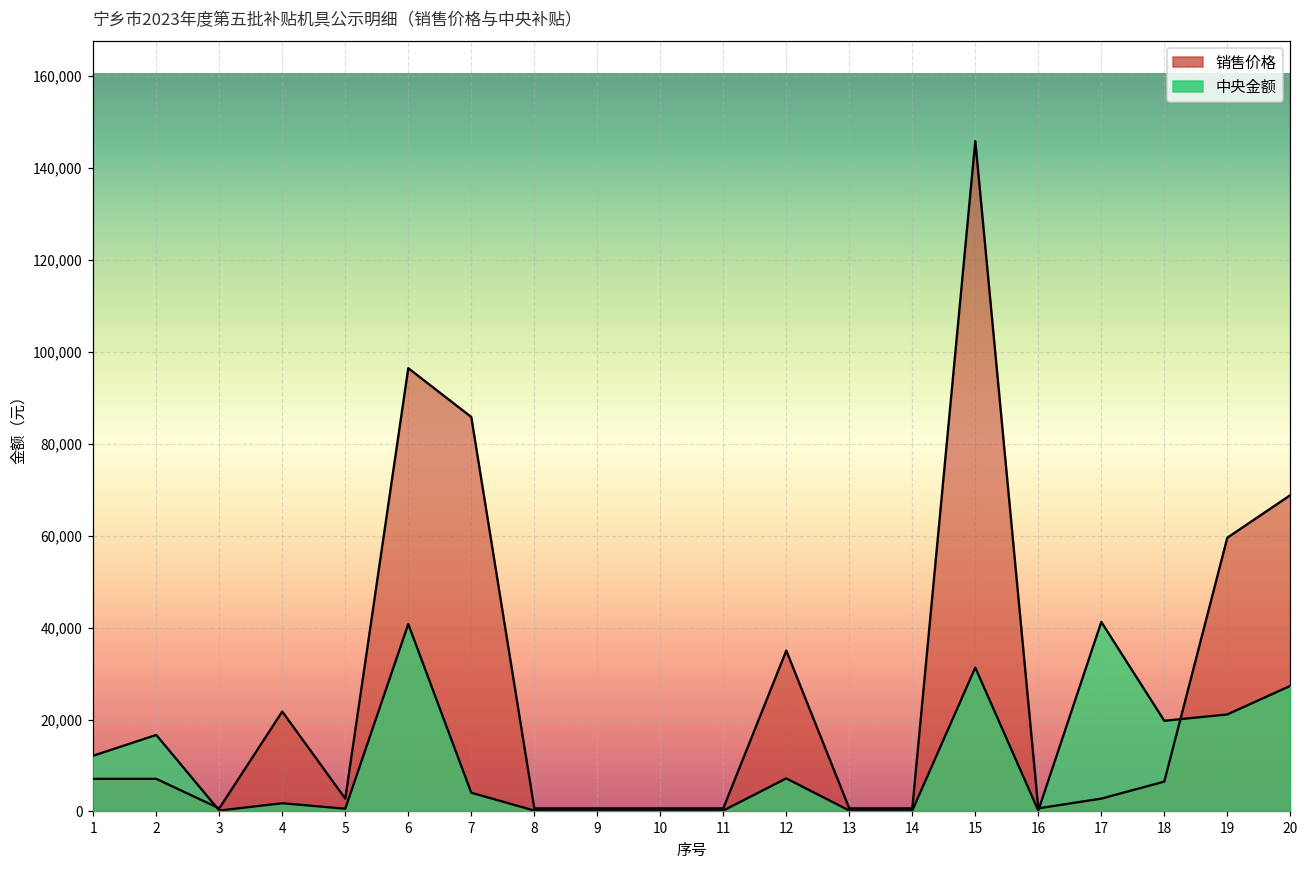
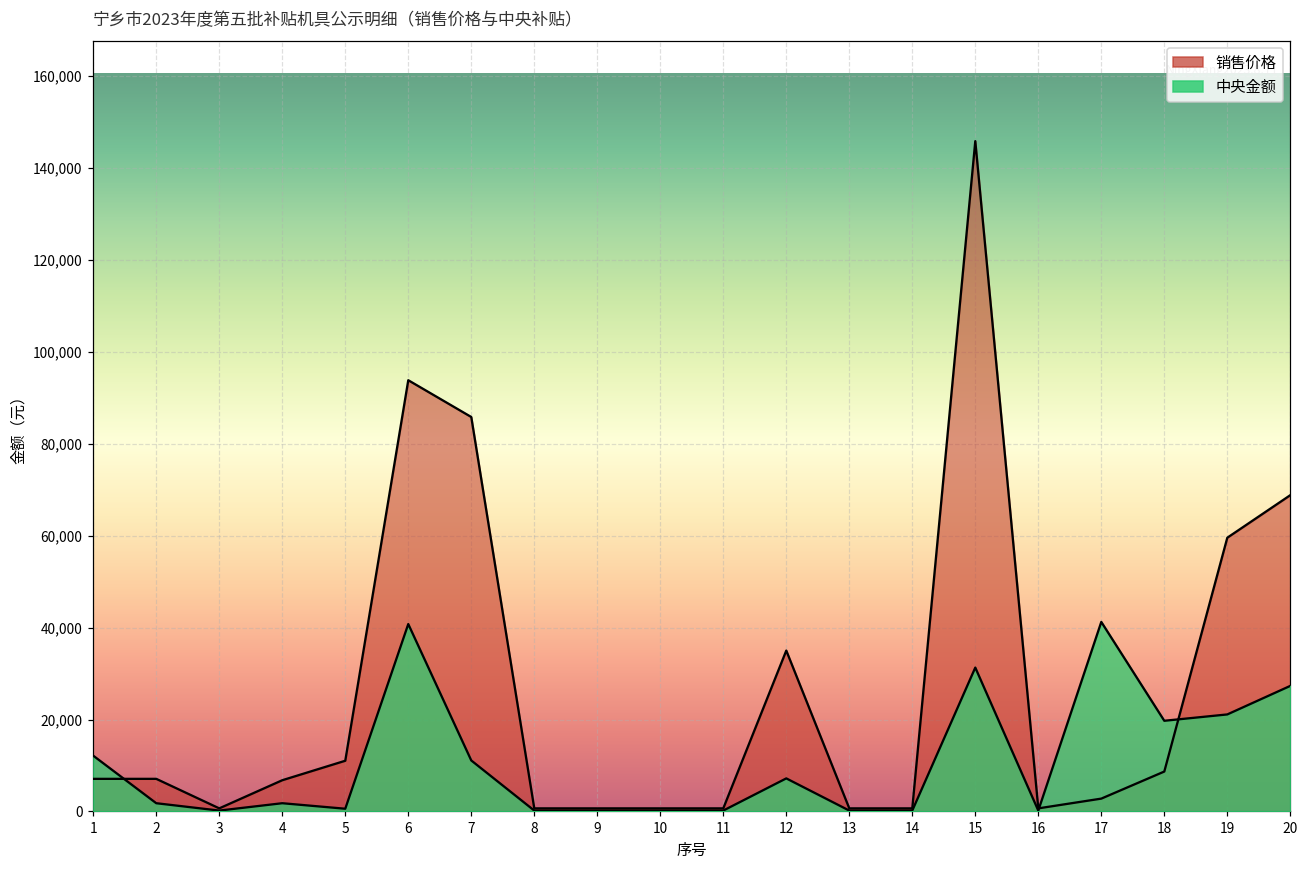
  {
    "销售价格": {
      "1": "7,000",
      "2": "7,000",
-     "4": "22,000",
-     "5": "3,000",
-     "6": "96,000",
+     "4": "7,000",
+     "5": "11,000",
+     "6": "94,000",
      "7": "86,000",
      "12": "35,000",
      "15": "146,000",
      "17": "3,000",
-     "18": "7,000",
+     "18": "9,000",
      "19": "60,000",
      "20": "69,000"
    },
    "中央金额": {
      "1": "12,000",
-     "2": "17,000",
+     "2": "2,000",
      "4": "2,000",
      "5": "1,000",
      "6": "41,000",
-     "7": "4,000",
+     "7": "11,000",
      "12": "7,000",
      "15": "31,000",
      "17": "41,000",
      "18": "20,000",
      "19": "21,000",
      "20": "27,000"
    }
  }
